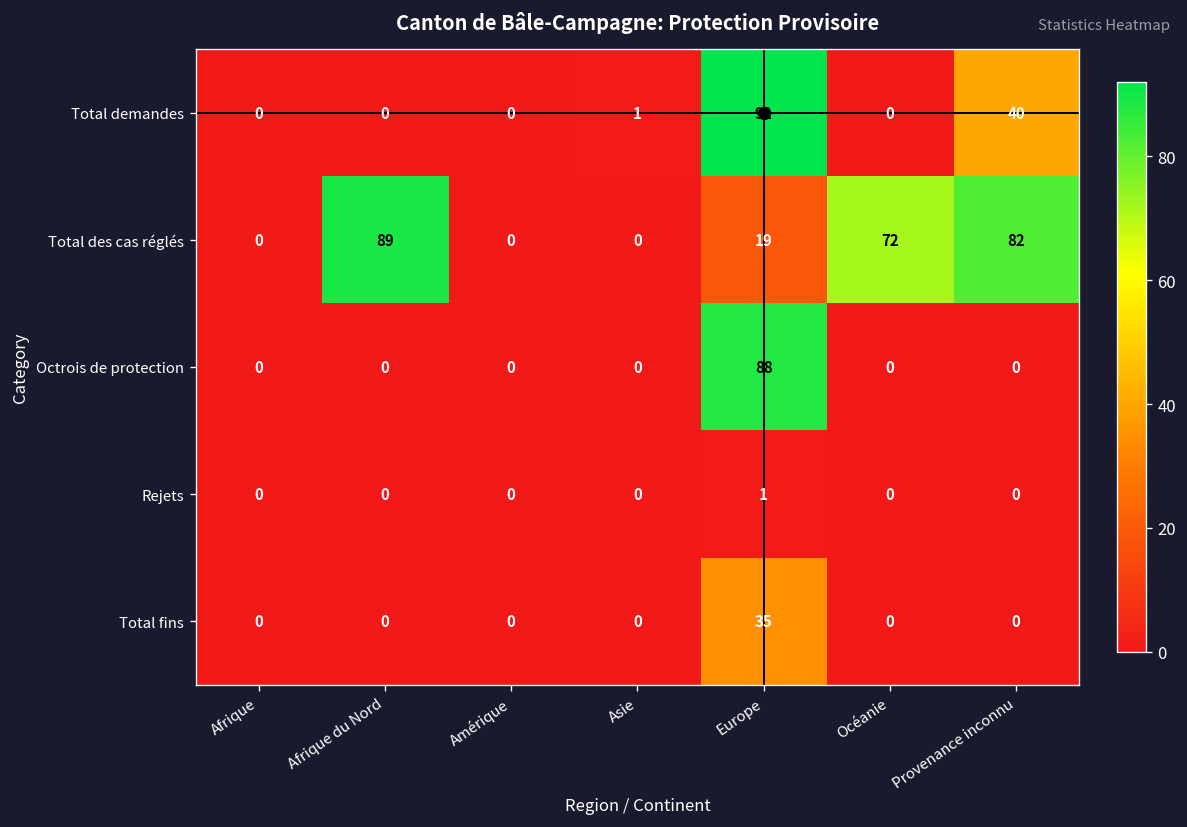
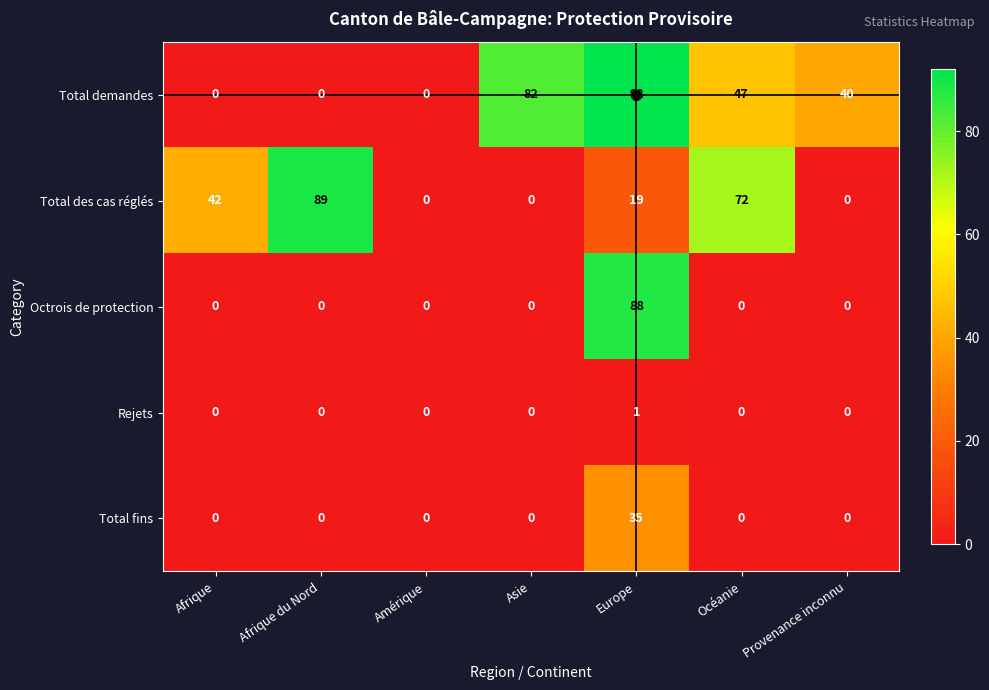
  {
    "Total demandes": {
      "Afrique": 0,
      "Afrique du Nord": 0,
      "Amérique": 0,
-     "Asie": 1,
-     "Océanie": 0,
+     "Asie": 82,
+     "Océanie": 47,
      "Provenance inconnu": 40
    },
    "Total des cas réglés": {
-     "Afrique": 0,
+     "Afrique": 42,
      "Afrique du Nord": 89,
      "Amérique": 0,
      "Asie": 0,
      "Europe": 19,
      "Océanie": 72,
-     "Provenance inconnu": 82
+     "Provenance inconnu": 0
    },
    "Octrois de protection": {
      "Afrique": 0,
      "Afrique du Nord": 0,
      "Amérique": 0,
      "Asie": 0,
      "Europe": 88,
      "Océanie": 0,
      "Provenance inconnu": 0
    },
    "Rejets": {
      "Afrique": 0,
      "Afrique du Nord": 0,
      "Amérique": 0,
      "Asie": 0,
      "Europe": 1,
      "Océanie": 0,
      "Provenance inconnu": 0
    },
    "Total fins": {
      "Afrique": 0,
      "Afrique du Nord": 0,
      "Amérique": 0,
      "Asie": 0,
      "Europe": 35,
      "Océanie": 0,
      "Provenance inconnu": 0
    }
  }
